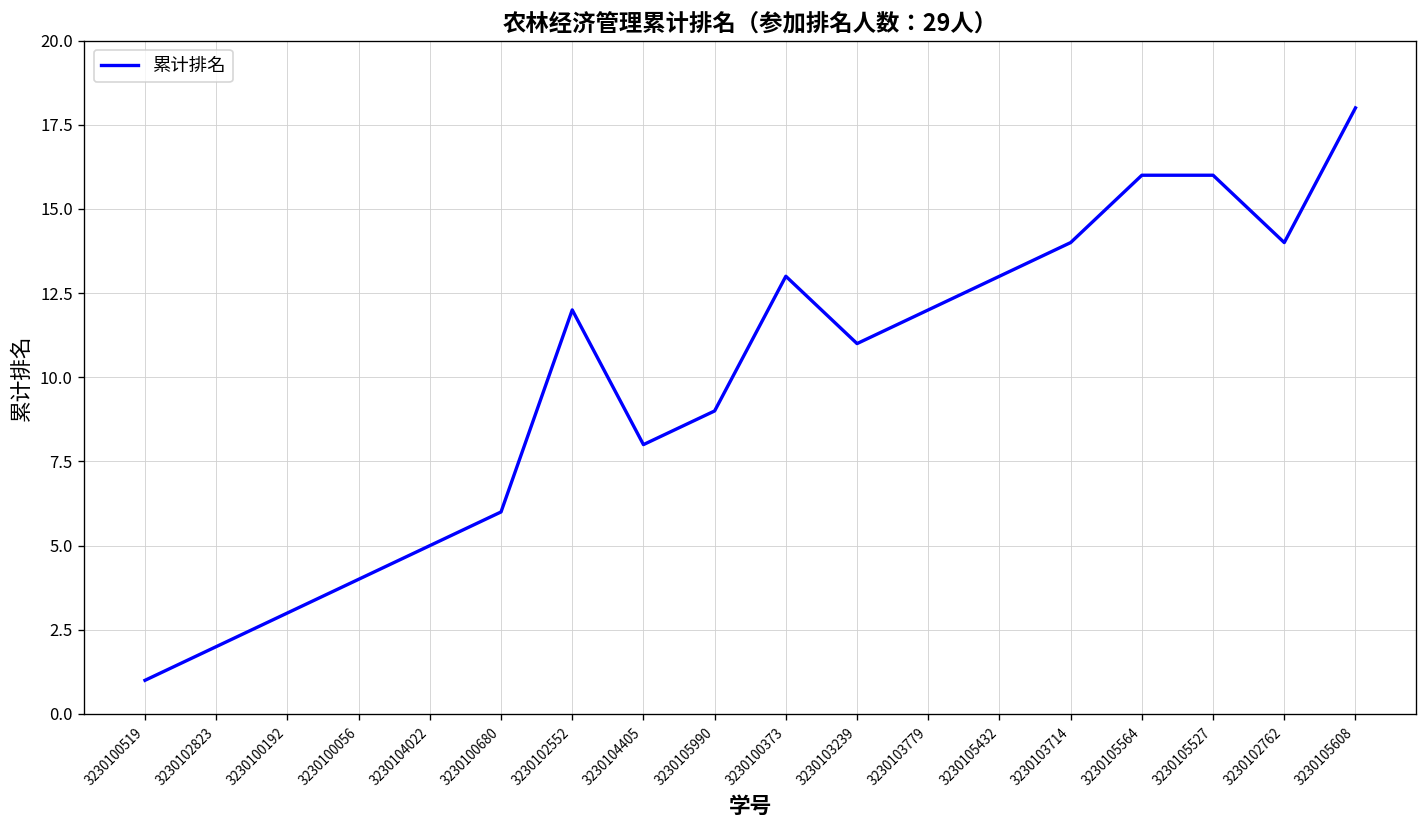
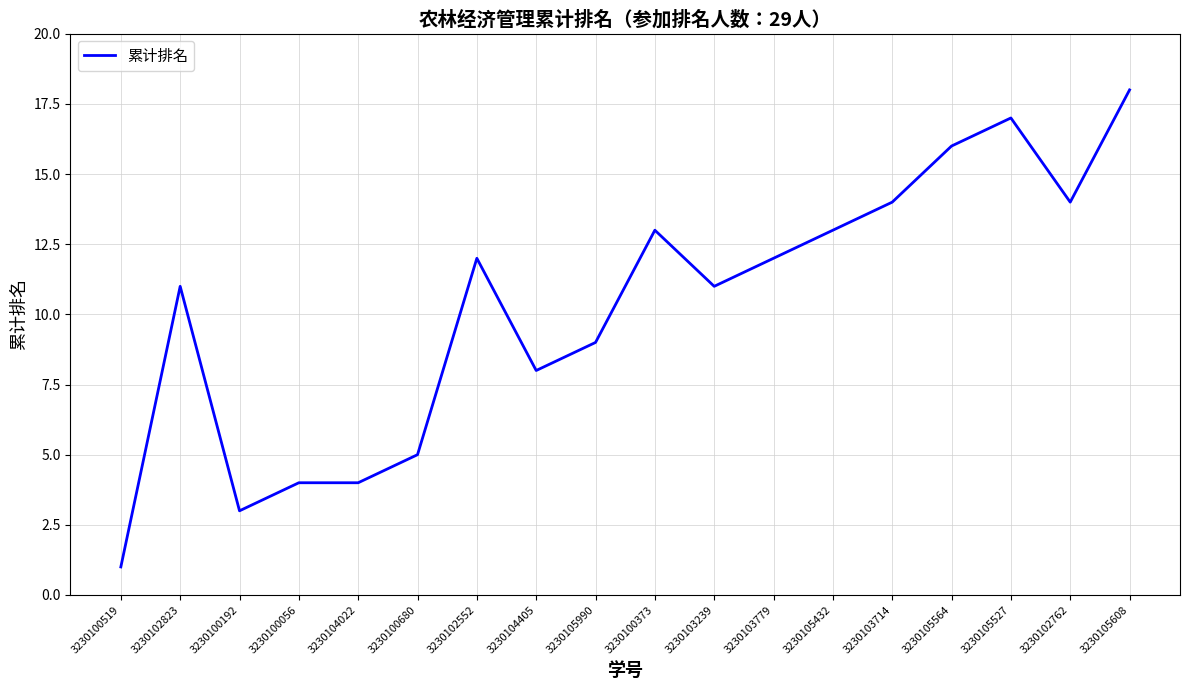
  {
    "3230100519": 1,
-   "3230102823": 2,
+   "3230102823": 11,
    "3230100192": 3,
    "3230100056": 4,
-   "3230104022": 5,
-   "3230100680": 6,
+   "3230104022": 4,
+   "3230100680": 5,
    "3230102552": 12,
    "3230104405": 8,
    "3230105990": 9,
    "3230100373": 13,
    "3230103239": 11,
    "3230103779": 12,
    "3230105432": 13,
    "3230103714": 14,
    "3230105564": 16,
-   "3230105527": 16,
+   "3230105527": 17,
    "3230102762": 14,
    "3230105608": 18
  }
